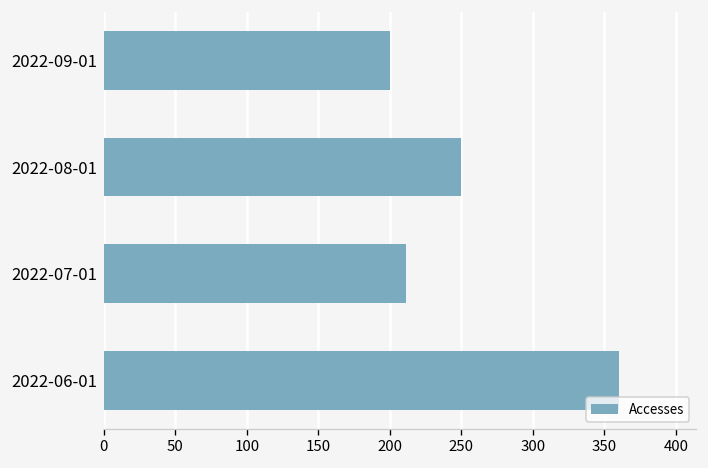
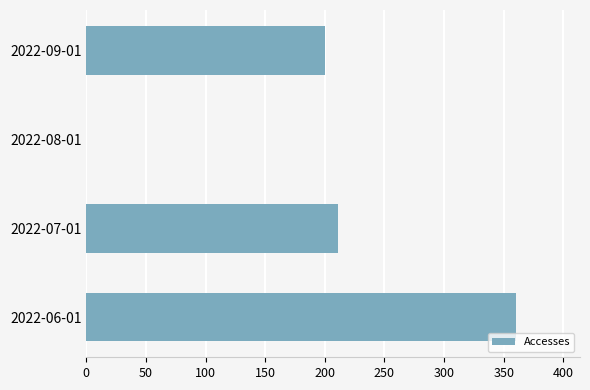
  {
    "2022-09-01": 200,
-   "2022-08-01": 250,
+   "2022-08-01": 0,
    "2022-07-01": 211,
    "2022-06-01": 360
  }
